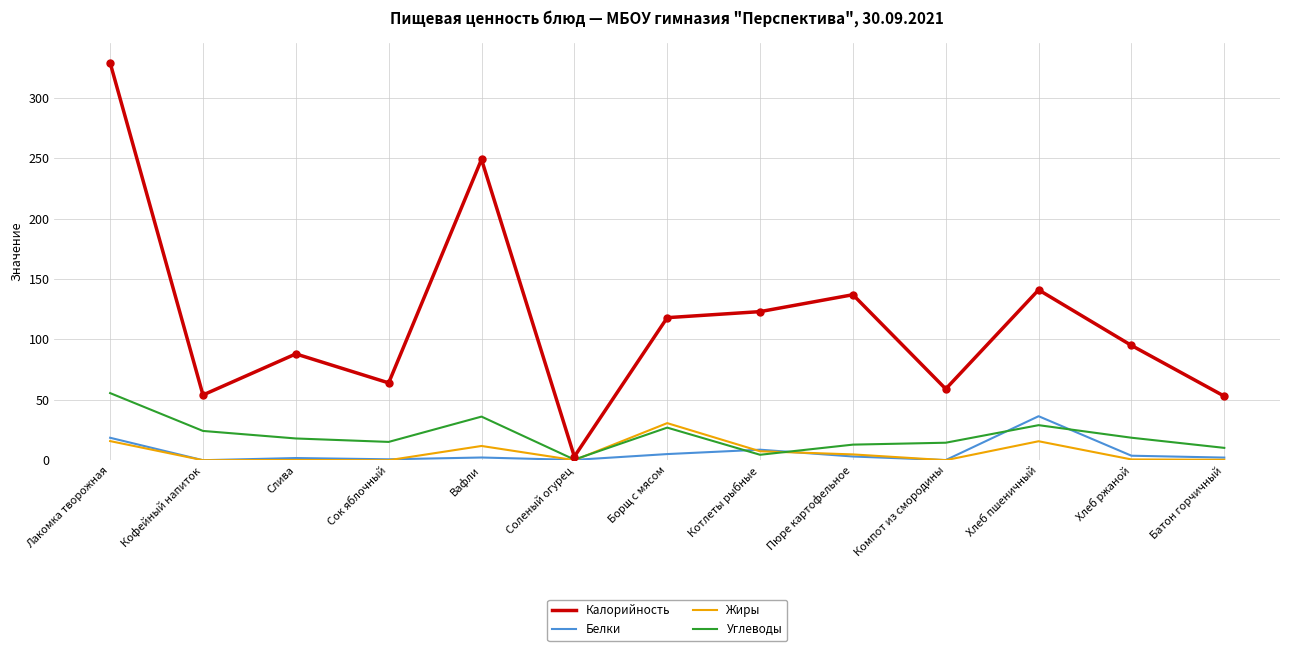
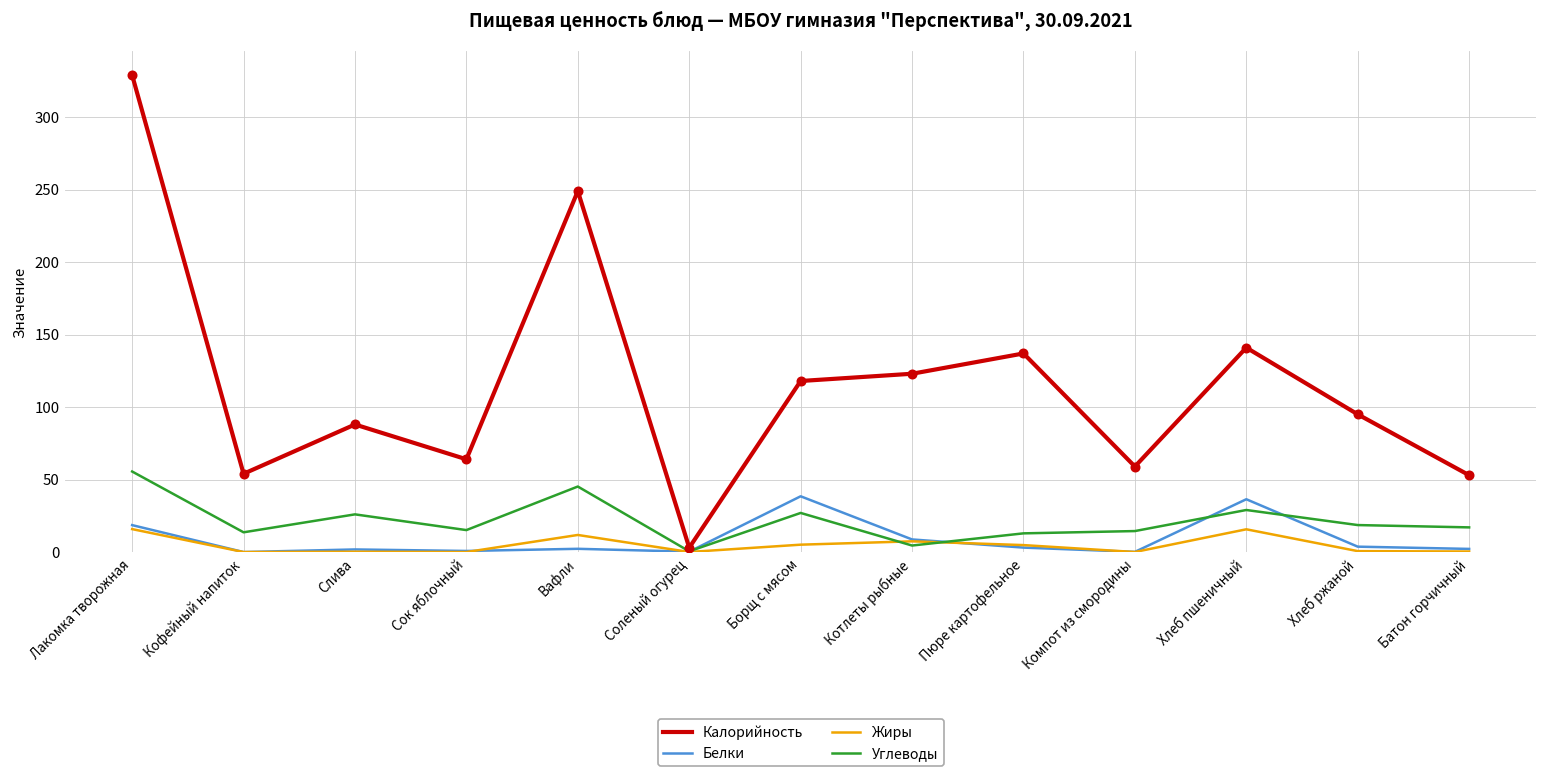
  {
    "Калорийность": {
      "Лакомка творожная": 329,
      "Кофейный напиток": 54,
      "Слива": 88,
      "Сок яблочный": 64,
      "Вафли": 249,
      "Соленый огурец": 3,
      "Борщ с мясом": 118,
      "Котлеты рыбные": 123,
      "Пюре картофельное": 137,
      "Компот из смородины": 59,
      "Хлеб пшеничный": 141,
      "Хлеб ржаной": 95,
      "Батон горчичный": 53
    },
    "Белки": {
      "Лакомка творожная": 19,
      "Вафли": 2,
-     "Борщ с мясом": 5,
+     "Борщ с мясом": 38,
      "Хлеб пшеничный": 36,
      "Хлеб ржаной": 4
    },
    "Жиры": {
      "Лакомка творожная": 16,
      "Вафли": 12,
-     "Борщ с мясом": 31,
+     "Борщ с мясом": 5,
      "Хлеб пшеничный": 16,
      "Хлеб ржаной": 1
    },
    "Углеводы": {
      "Лакомка творожная": 56,
-     "Кофейный напиток": 24,
-     "Слива": 18,
+     "Кофейный напиток": 14,
+     "Слива": 26,
      "Сок яблочный": 15,
-     "Вафли": 36,
+     "Вафли": 45,
      "Борщ с мясом": 27,
      "Котлеты рыбные": 5,
      "Пюре картофельное": 13,
      "Компот из смородины": 14,
      "Хлеб пшеничный": 29,
      "Хлеб ржаной": 19,
-     "Батон горчичный": 10
+     "Батон горчичный": 17
    }
  }
